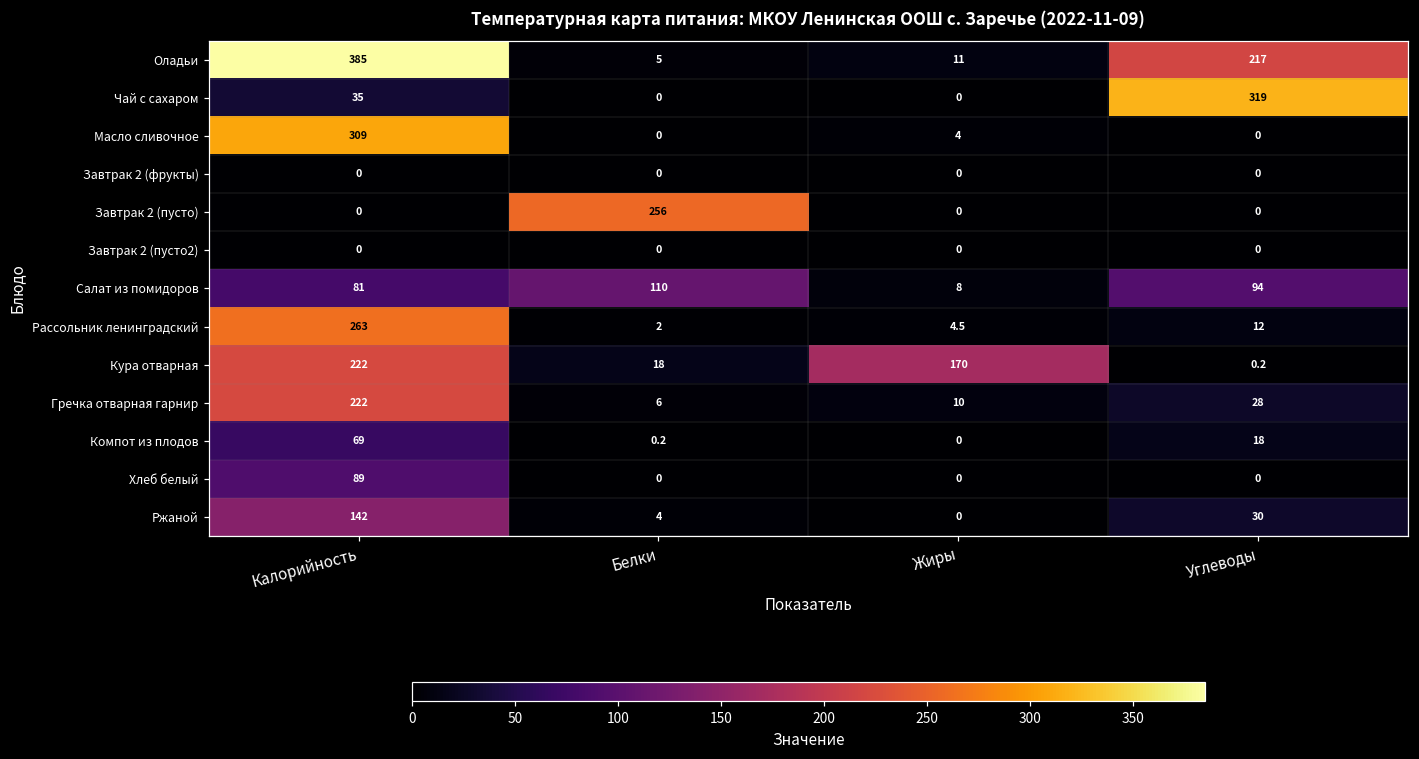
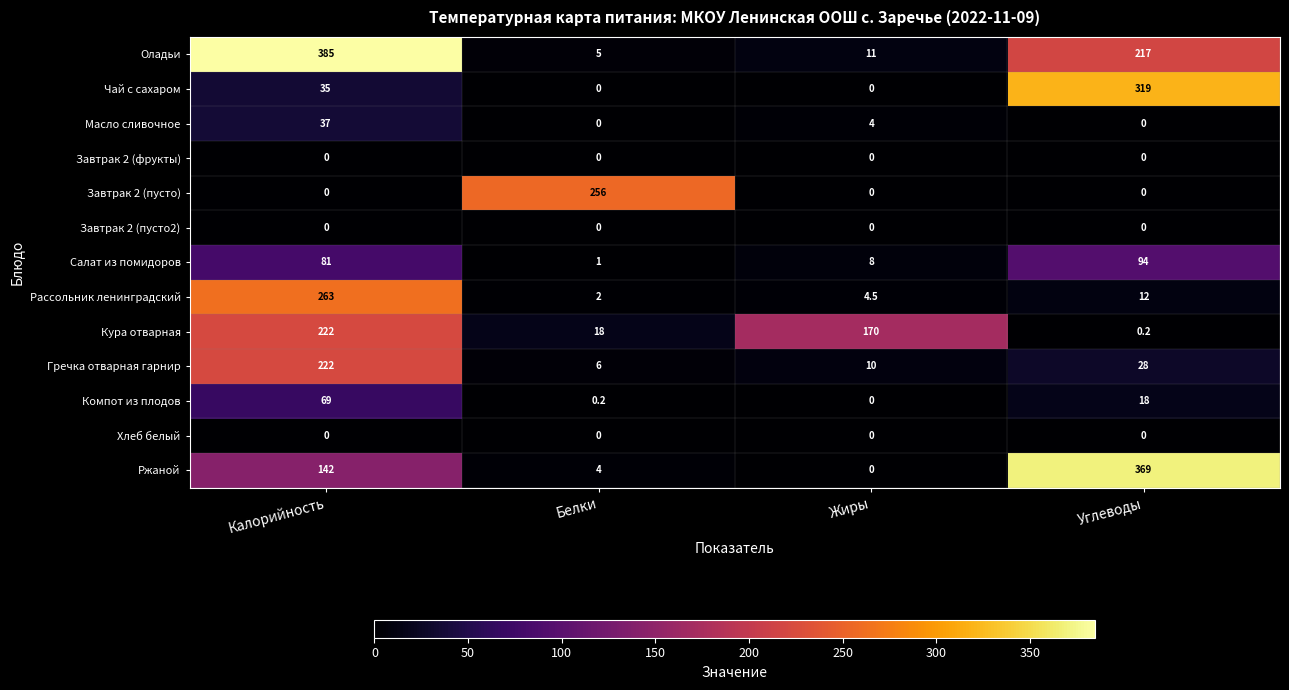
  {
    "Оладьи": {
      "Калорийность": 385,
      "Белки": 5,
      "Жиры": 11,
      "Углеводы": 217
    },
    "Чай с сахаром": {
      "Калорийность": 35,
      "Белки": 0,
      "Жиры": 0,
      "Углеводы": 319
    },
    "Масло сливочное": {
-     "Калорийность": 309,
+     "Калорийность": 37,
      "Белки": 0,
      "Жиры": 4,
      "Углеводы": 0
    },
    "Завтрак 2 (фрукты)": {
      "Калорийность": 0,
      "Белки": 0,
      "Жиры": 0,
      "Углеводы": 0
    },
    "Завтрак 2 (пусто)": {
      "Калорийность": 0,
      "Белки": 256,
      "Жиры": 0,
      "Углеводы": 0
    },
    "Завтрак 2 (пусто2)": {
      "Калорийность": 0,
      "Белки": 0,
      "Жиры": 0,
      "Углеводы": 0
    },
    "Салат из помидоров": {
      "Калорийность": 81,
-     "Белки": 110,
+     "Белки": 1,
      "Жиры": 8,
      "Углеводы": 94
    },
    "Рассольник ленинградский": {
      "Калорийность": 263,
      "Белки": 2,
      "Жиры": 4.5,
      "Углеводы": 12
    },
    "Кура отварная": {
      "Калорийность": 222,
      "Белки": 18,
      "Жиры": 170,
      "Углеводы": 0.2
    },
    "Гречка отварная гарнир": {
      "Калорийность": 222,
      "Белки": 6,
      "Жиры": 10,
      "Углеводы": 28
    },
    "Компот из плодов": {
      "Калорийность": 69,
      "Белки": 0.2,
      "Жиры": 0,
      "Углеводы": 18
    },
    "Хлеб белый": {
-     "Калорийность": 89,
+     "Калорийность": 0,
      "Белки": 0,
      "Жиры": 0,
      "Углеводы": 0
    },
    "Ржаной": {
      "Калорийность": 142,
      "Белки": 4,
      "Жиры": 0,
-     "Углеводы": 30
+     "Углеводы": 369
    }
  }
